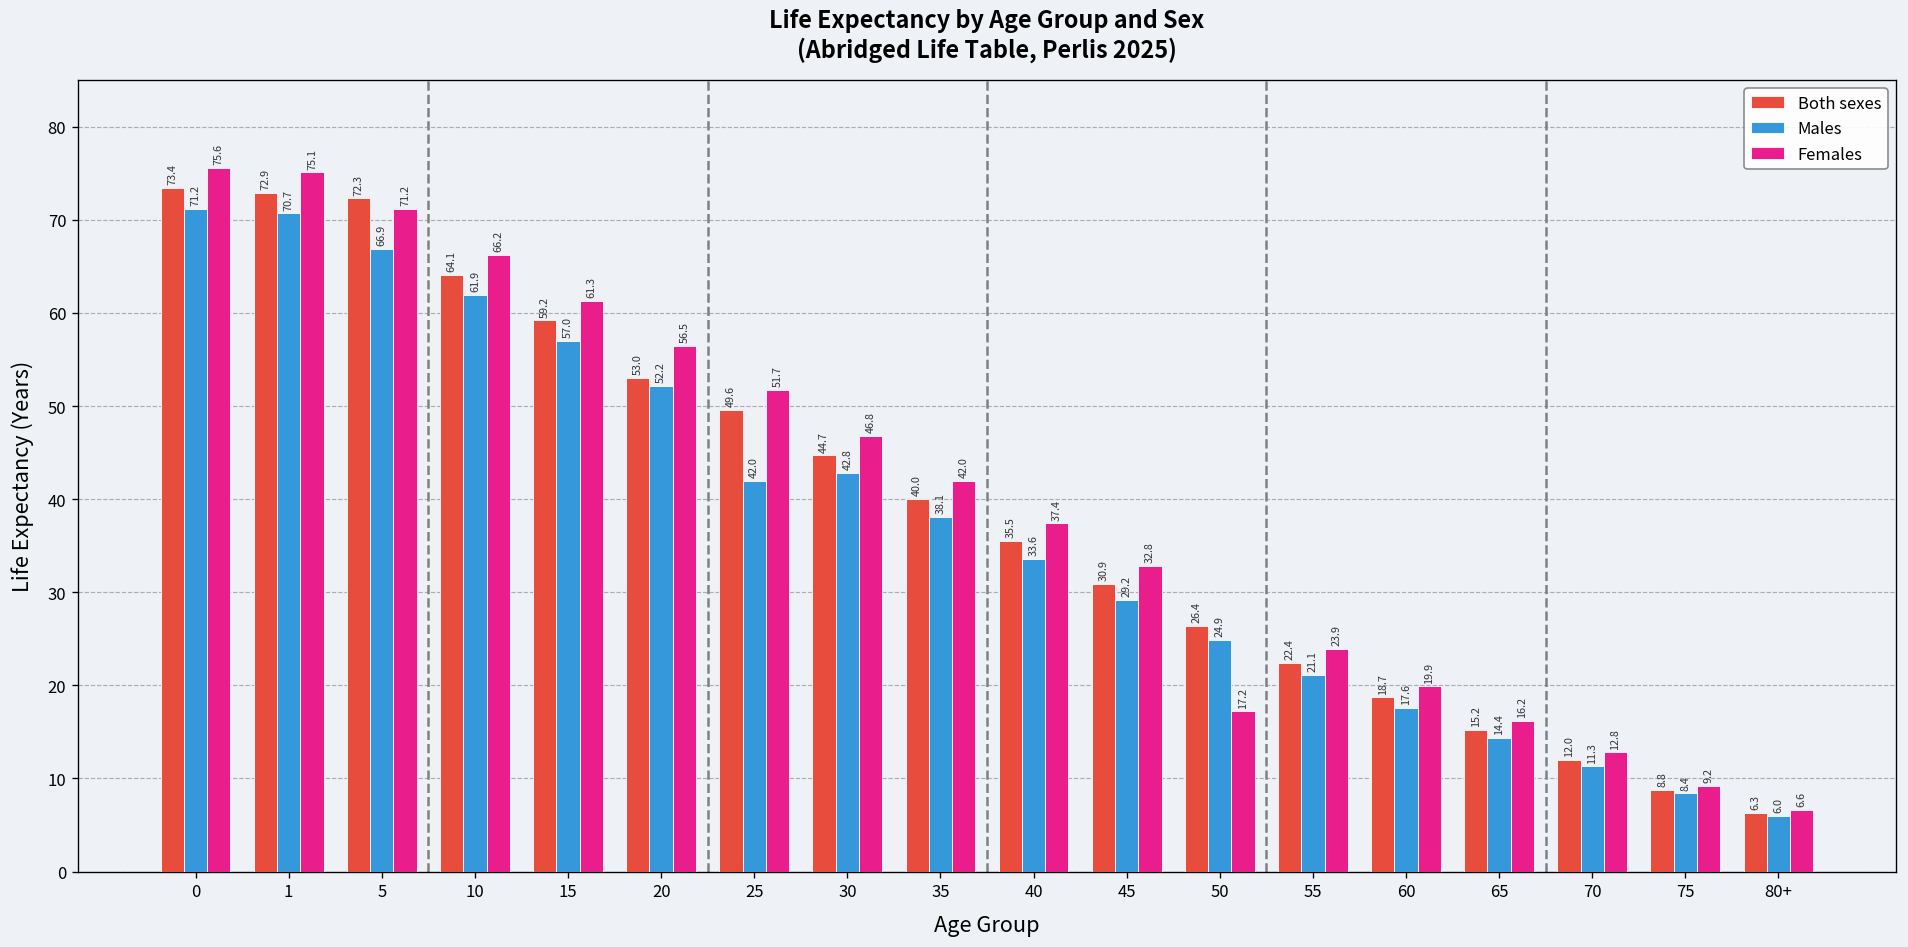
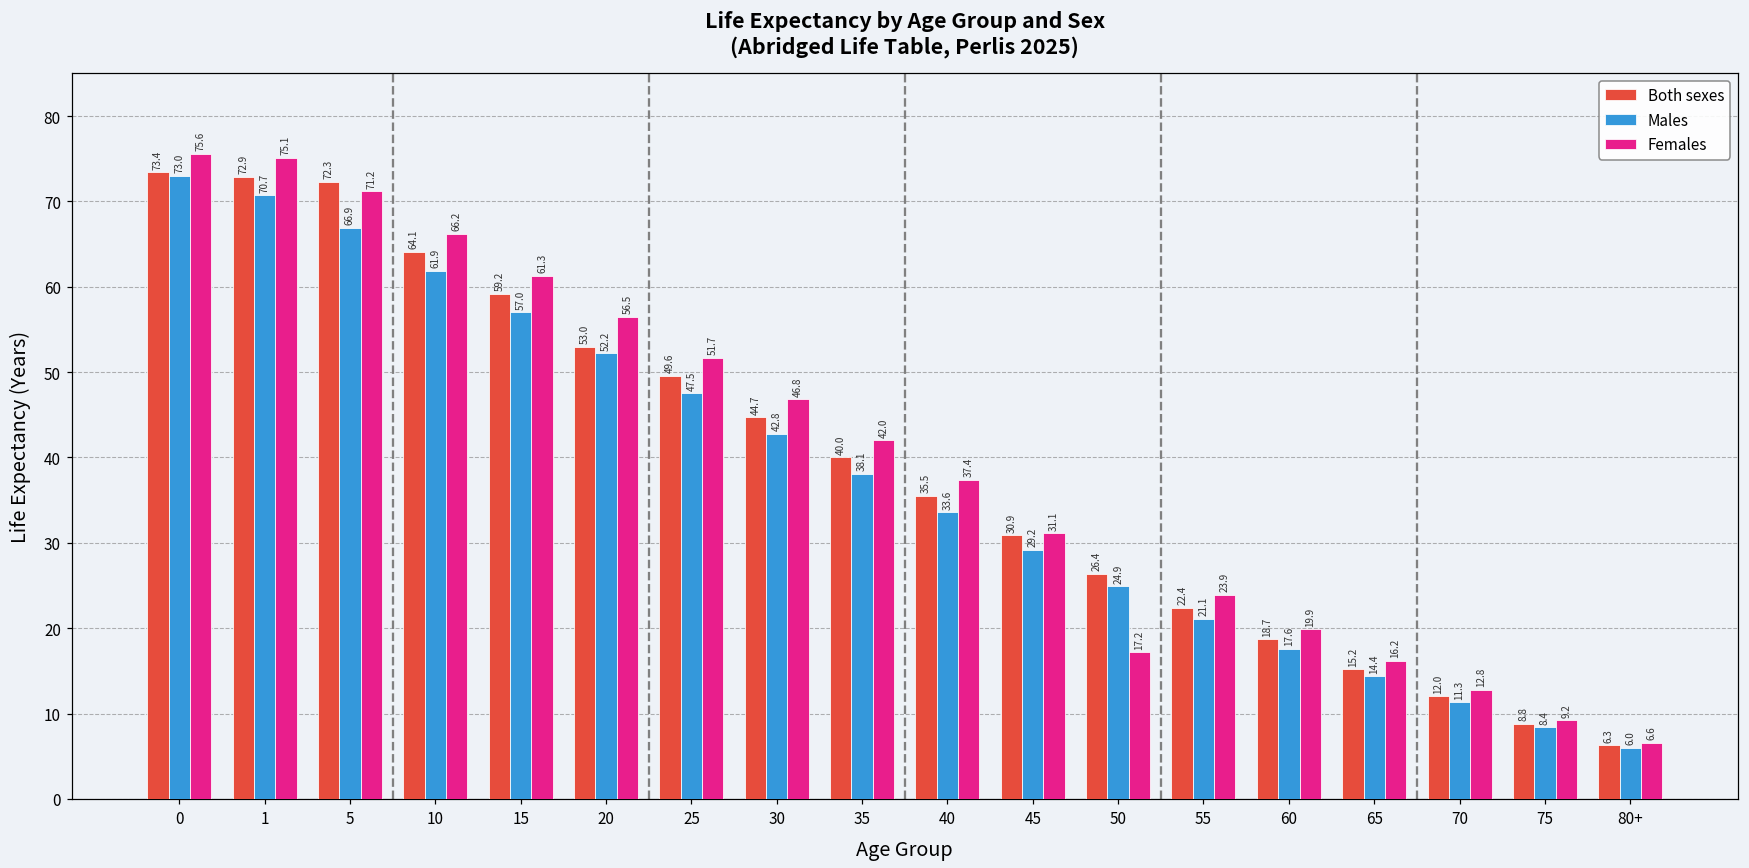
  {
    "Both sexes": {
      "0": 73.4,
      "1": 72.9,
      "5": 72.3,
      "10": 64.1,
      "15": 59.2,
      "20": 53.0,
      "25": 49.6,
      "30": 44.7,
      "35": 40.0,
      "40": 35.5,
      "45": 30.9,
      "50": 26.4,
      "55": 22.4,
      "60": 18.7,
      "65": 15.2,
      "70": 12.0,
      "75": 8.8,
      "80+": 6.3
    },
    "Males": {
-     "0": 71.2,
+     "0": 73.0,
      "1": 70.7,
      "5": 66.9,
      "10": 61.9,
      "15": 57.0,
      "20": 52.2,
-     "25": 42.0,
+     "25": 47.5,
      "30": 42.8,
      "35": 38.1,
      "40": 33.6,
      "45": 29.2,
      "50": 24.9,
      "55": 21.1,
      "60": 17.6,
      "65": 14.4,
      "70": 11.3,
      "75": 8.4,
      "80+": 6.0
    },
    "Females": {
      "0": 75.6,
      "1": 75.1,
      "5": 71.2,
      "10": 66.2,
      "15": 61.3,
      "20": 56.5,
      "25": 51.7,
      "30": 46.8,
      "35": 42.0,
      "40": 37.4,
-     "45": 32.8,
+     "45": 31.1,
      "50": 17.2,
      "55": 23.9,
      "60": 19.9,
      "65": 16.2,
      "70": 12.8,
      "75": 9.2,
      "80+": 6.6
    }
  }
